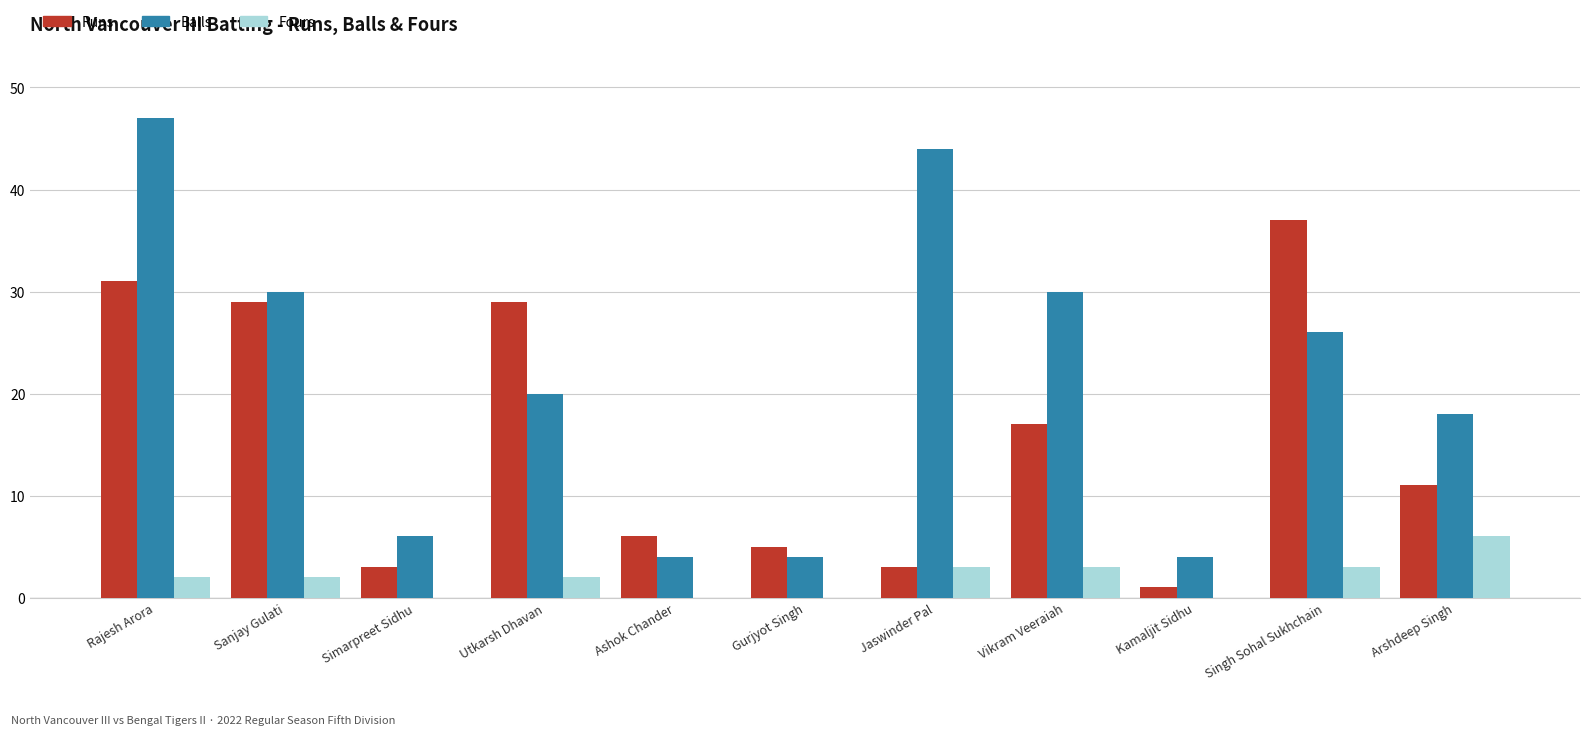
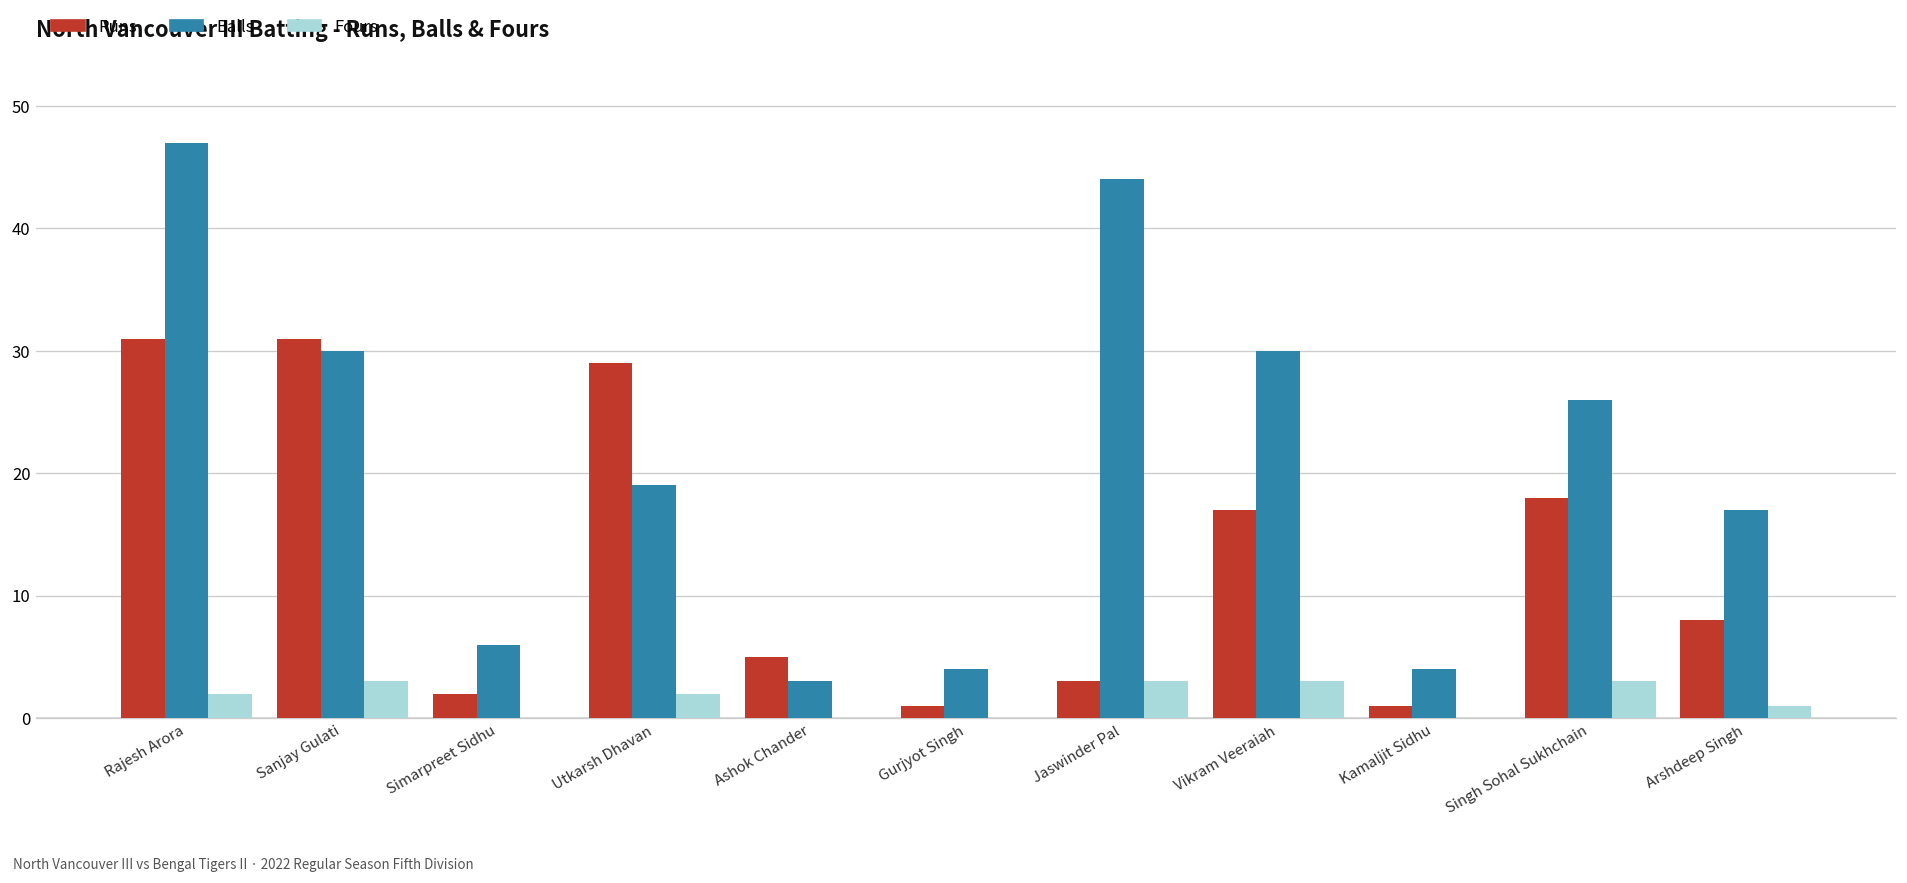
  {
    "Runs": {
      "Rajesh Arora": 31,
-     "Sanjay Gulati": 29,
-     "Simarpreet Sidhu": 3,
+     "Sanjay Gulati": 31,
+     "Simarpreet Sidhu": 2,
      "Utkarsh Dhavan": 29,
-     "Ashok Chander": 6,
-     "Gurjyot Singh": 5,
+     "Ashok Chander": 5,
+     "Gurjyot Singh": 1,
      "Jaswinder Pal": 3,
      "Vikram Veeraiah": 17,
      "Kamaljit Sidhu": 1,
-     "Singh Sohal Sukhchain": 37,
-     "Arshdeep Singh": 11
+     "Singh Sohal Sukhchain": 18,
+     "Arshdeep Singh": 8
    },
    "Balls": {
      "Rajesh Arora": 47,
      "Sanjay Gulati": 30,
      "Simarpreet Sidhu": 6,
-     "Utkarsh Dhavan": 20,
-     "Ashok Chander": 4,
+     "Utkarsh Dhavan": 19,
+     "Ashok Chander": 3,
      "Gurjyot Singh": 4,
      "Jaswinder Pal": 44,
      "Vikram Veeraiah": 30,
      "Kamaljit Sidhu": 4,
      "Singh Sohal Sukhchain": 26,
-     "Arshdeep Singh": 18
+     "Arshdeep Singh": 17
    },
    "Fours": {
      "Rajesh Arora": 2,
-     "Sanjay Gulati": 2,
+     "Sanjay Gulati": 3,
      "Simarpreet Sidhu": 0,
      "Utkarsh Dhavan": 2,
      "Ashok Chander": 0,
      "Gurjyot Singh": 0,
      "Jaswinder Pal": 3,
      "Vikram Veeraiah": 3,
      "Kamaljit Sidhu": 0,
      "Singh Sohal Sukhchain": 3,
-     "Arshdeep Singh": 6
+     "Arshdeep Singh": 1
    }
  }
